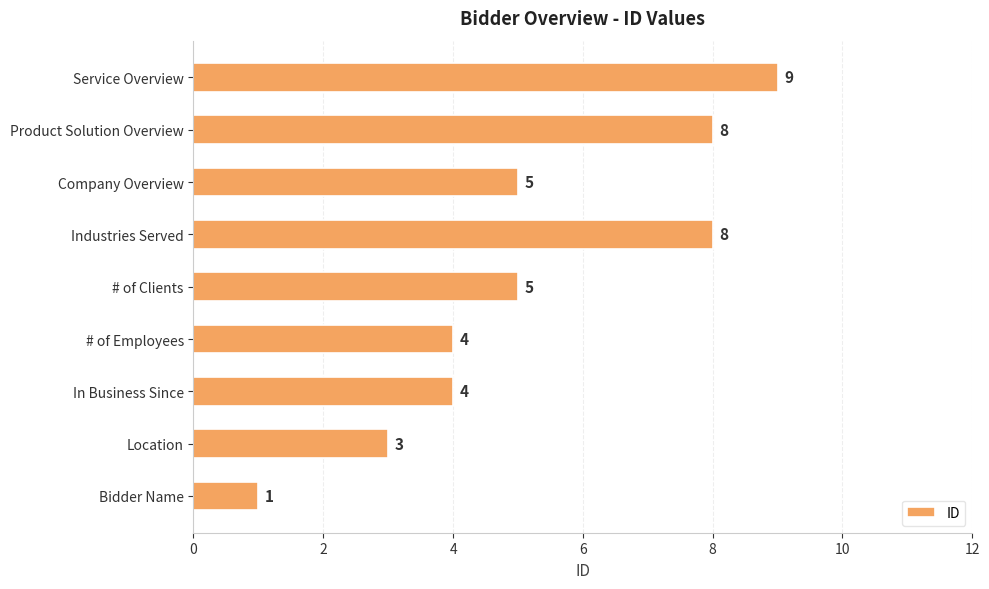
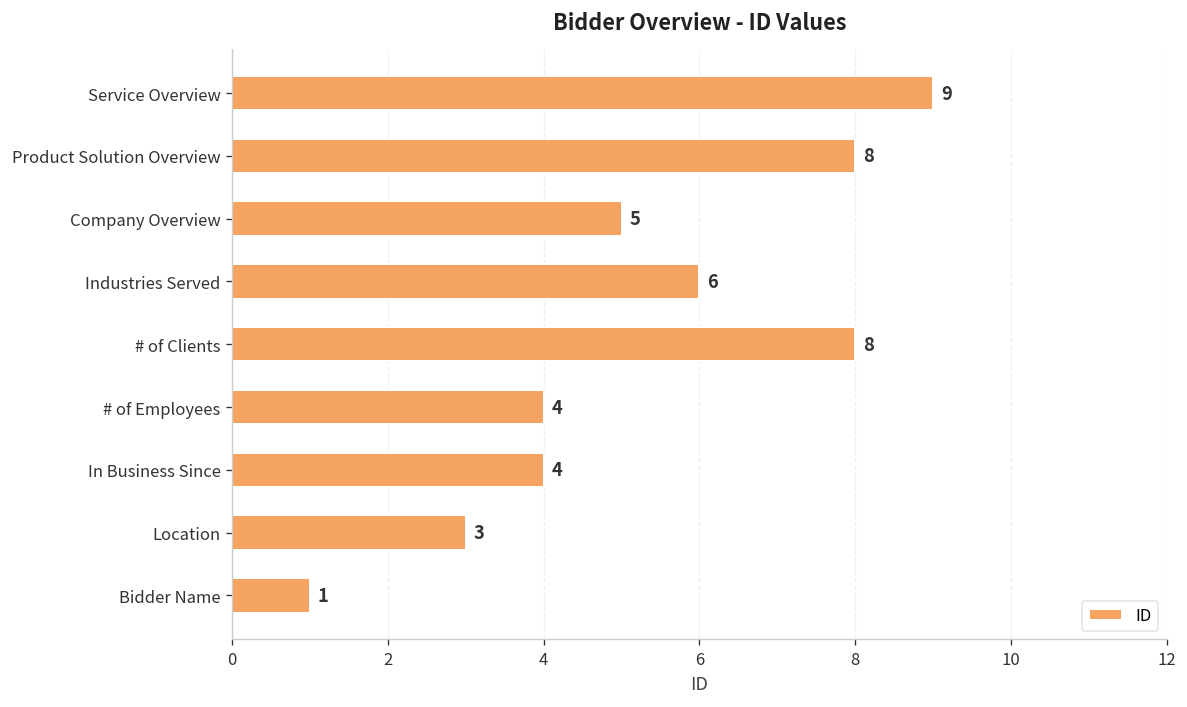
  {
    "Service Overview": 9,
    "Product Solution Overview": 8,
    "Company Overview": 5,
-   "Industries Served": 8,
-   "# of Clients": 5,
+   "Industries Served": 6,
+   "# of Clients": 8,
    "# of Employees": 4,
    "In Business Since": 4,
    "Location": 3,
    "Bidder Name": 1
  }
